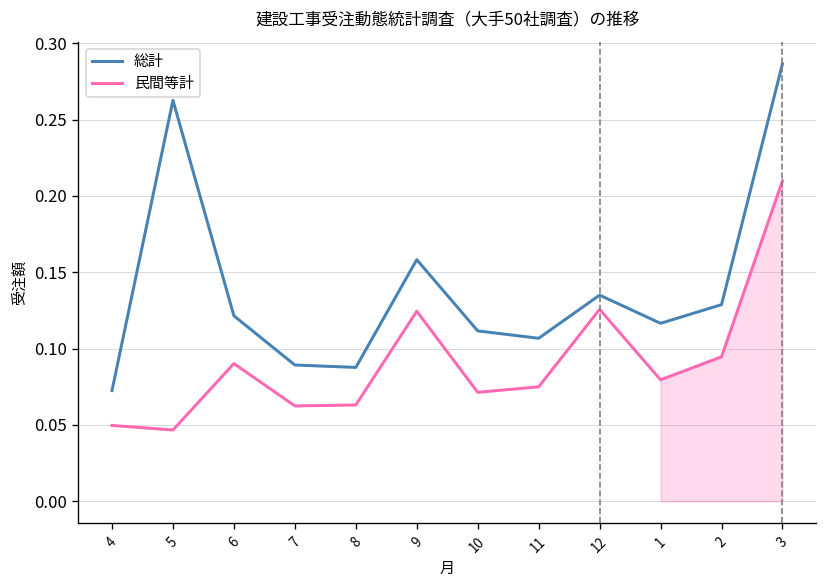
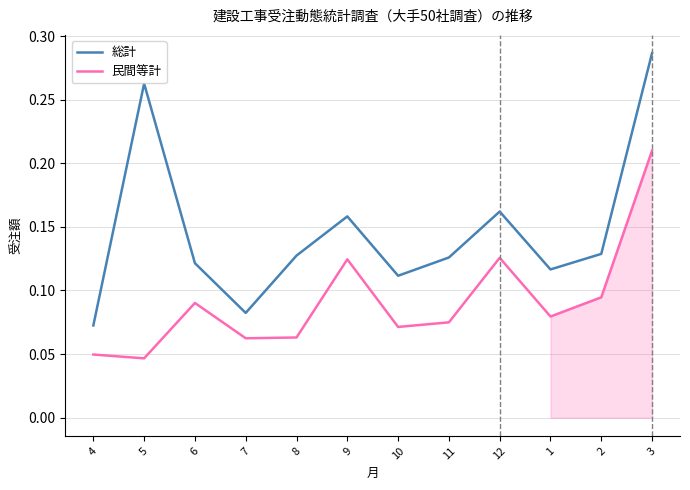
  {
    "総計": {
      "4": 0.073,
      "5": 0.263,
      "6": 0.121,
-     "7": 0.089,
-     "8": 0.088,
+     "7": 0.082,
+     "8": 0.127,
      "9": 0.158,
      "10": 0.112,
-     "11": 0.107,
-     "12": 0.135,
+     "11": 0.126,
+     "12": 0.162,
      "1": 0.117,
      "2": 0.129,
      "3": 0.287
    }
  }
